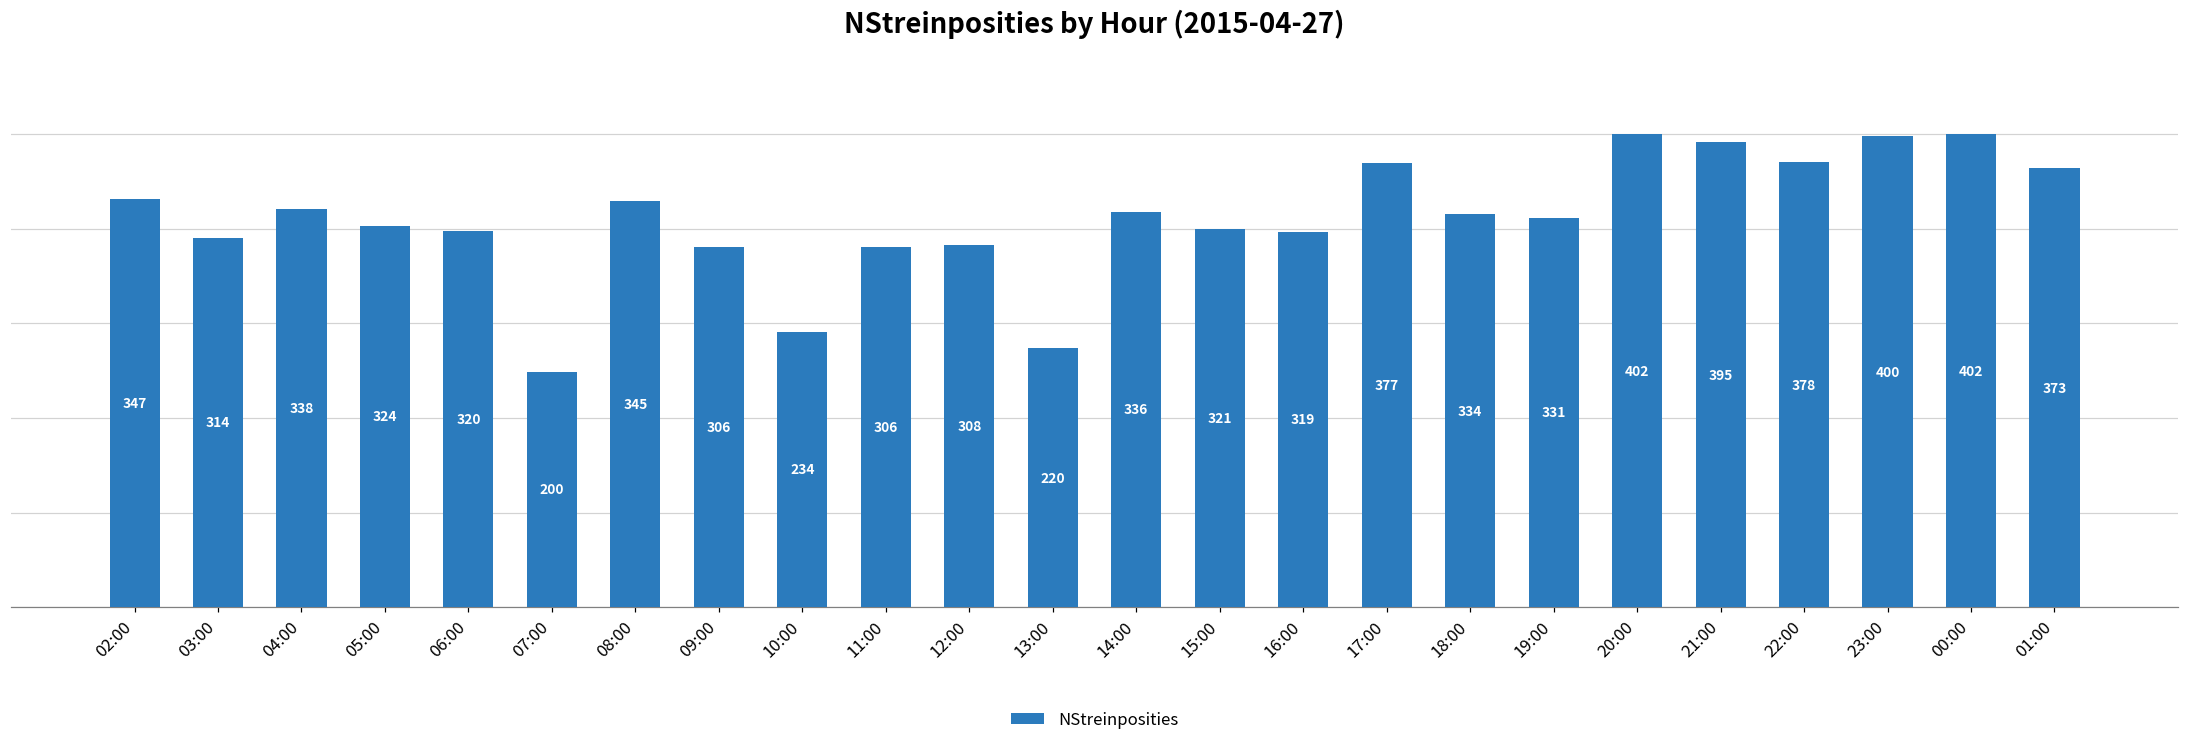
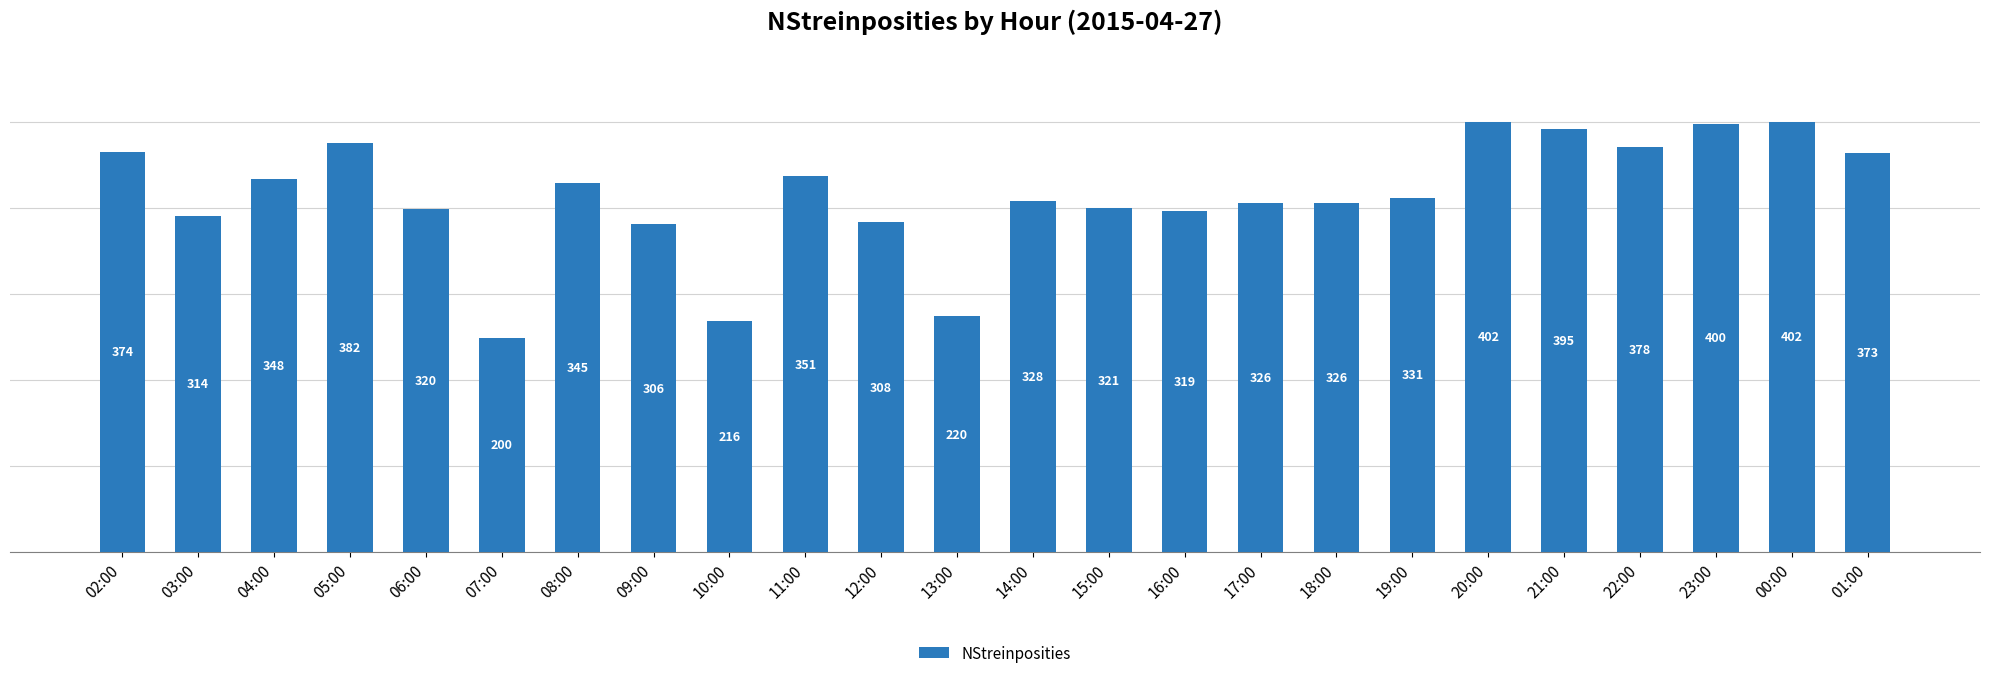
  {
-   "02:00": 347,
+   "02:00": 374,
    "03:00": 314,
-   "04:00": 338,
-   "05:00": 324,
+   "04:00": 348,
+   "05:00": 382,
    "06:00": 320,
    "07:00": 200,
    "08:00": 345,
    "09:00": 306,
-   "10:00": 234,
-   "11:00": 306,
+   "10:00": 216,
+   "11:00": 351,
    "12:00": 308,
    "13:00": 220,
-   "14:00": 336,
+   "14:00": 328,
    "15:00": 321,
    "16:00": 319,
-   "17:00": 377,
-   "18:00": 334,
+   "17:00": 326,
+   "18:00": 326,
    "19:00": 331,
    "20:00": 402,
    "21:00": 395,
    "22:00": 378,
    "23:00": 400,
    "00:00": 402,
    "01:00": 373
  }
